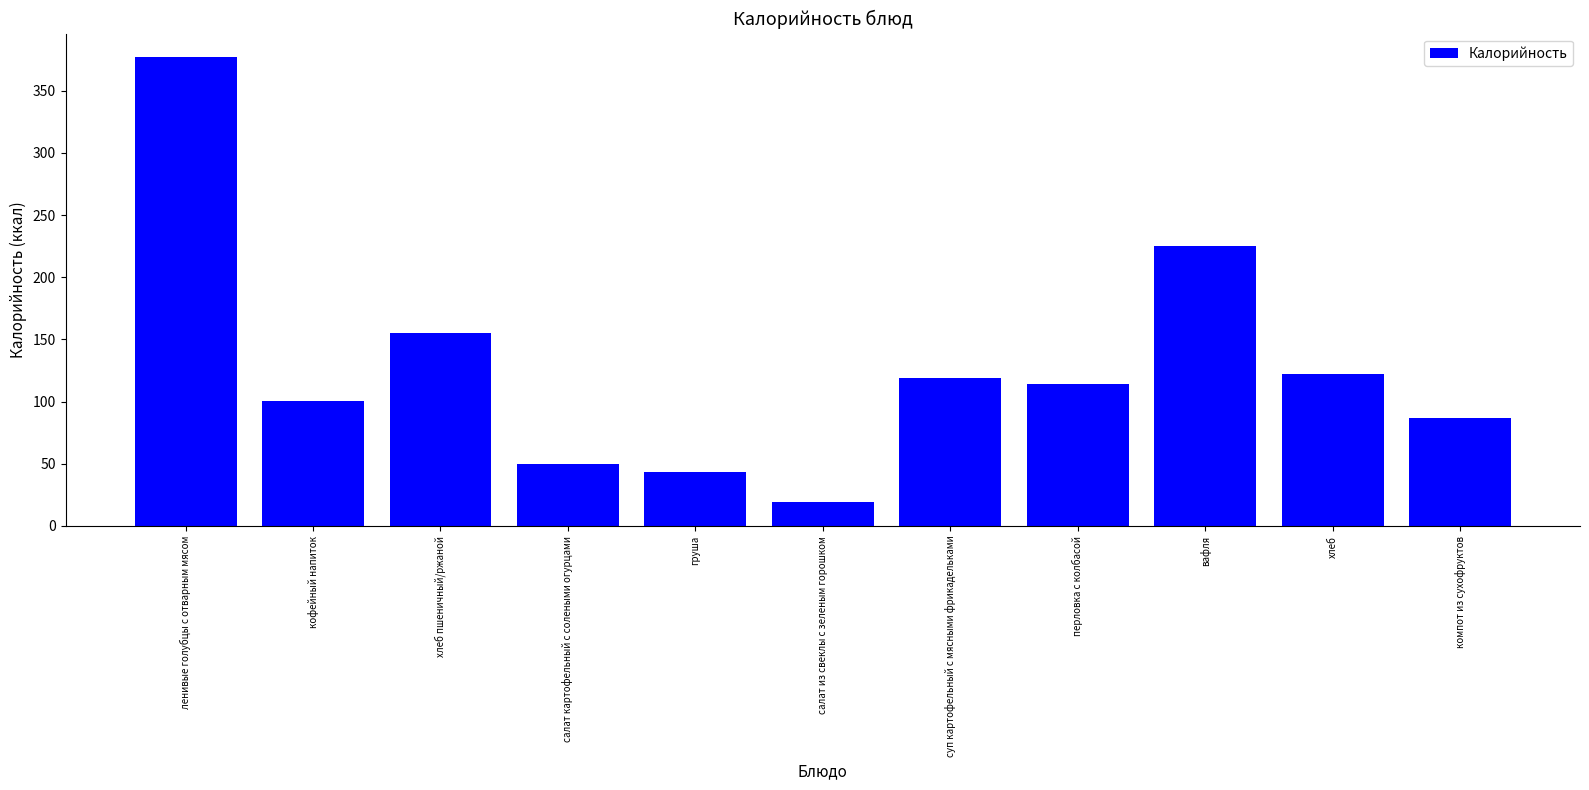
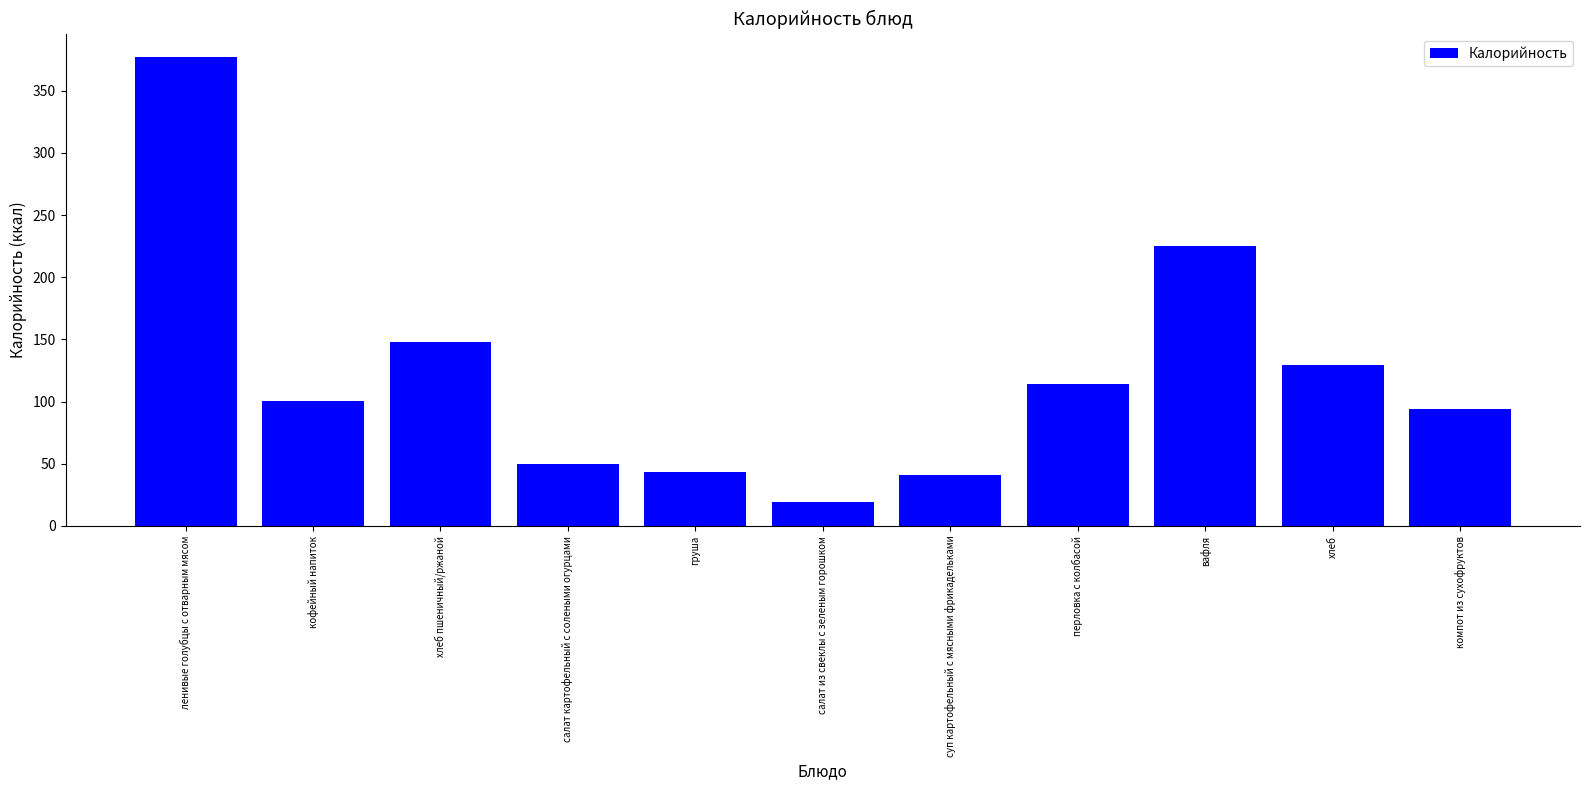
  {
    "ленивые голубцы с отварным мясом": 377,
    "кофейный напиток": 101,
-   "хлеб пшеничный/ржаной": 155,
+   "хлеб пшеничный/ржаной": 148,
    "салат картофельный с солеными огурцами": 50,
    "груша": 43,
    "салат из свеклы с зеленым горошком": 19,
-   "суп картофельный с мясными фрикадельками": 119,
+   "суп картофельный с мясными фрикадельками": 41,
    "перловка с колбасой": 114,
    "вафля": 225,
-   "хлеб": 122,
-   "компот из сухофруктов": 87
+   "хлеб": 129,
+   "компот из сухофруктов": 94
  }
